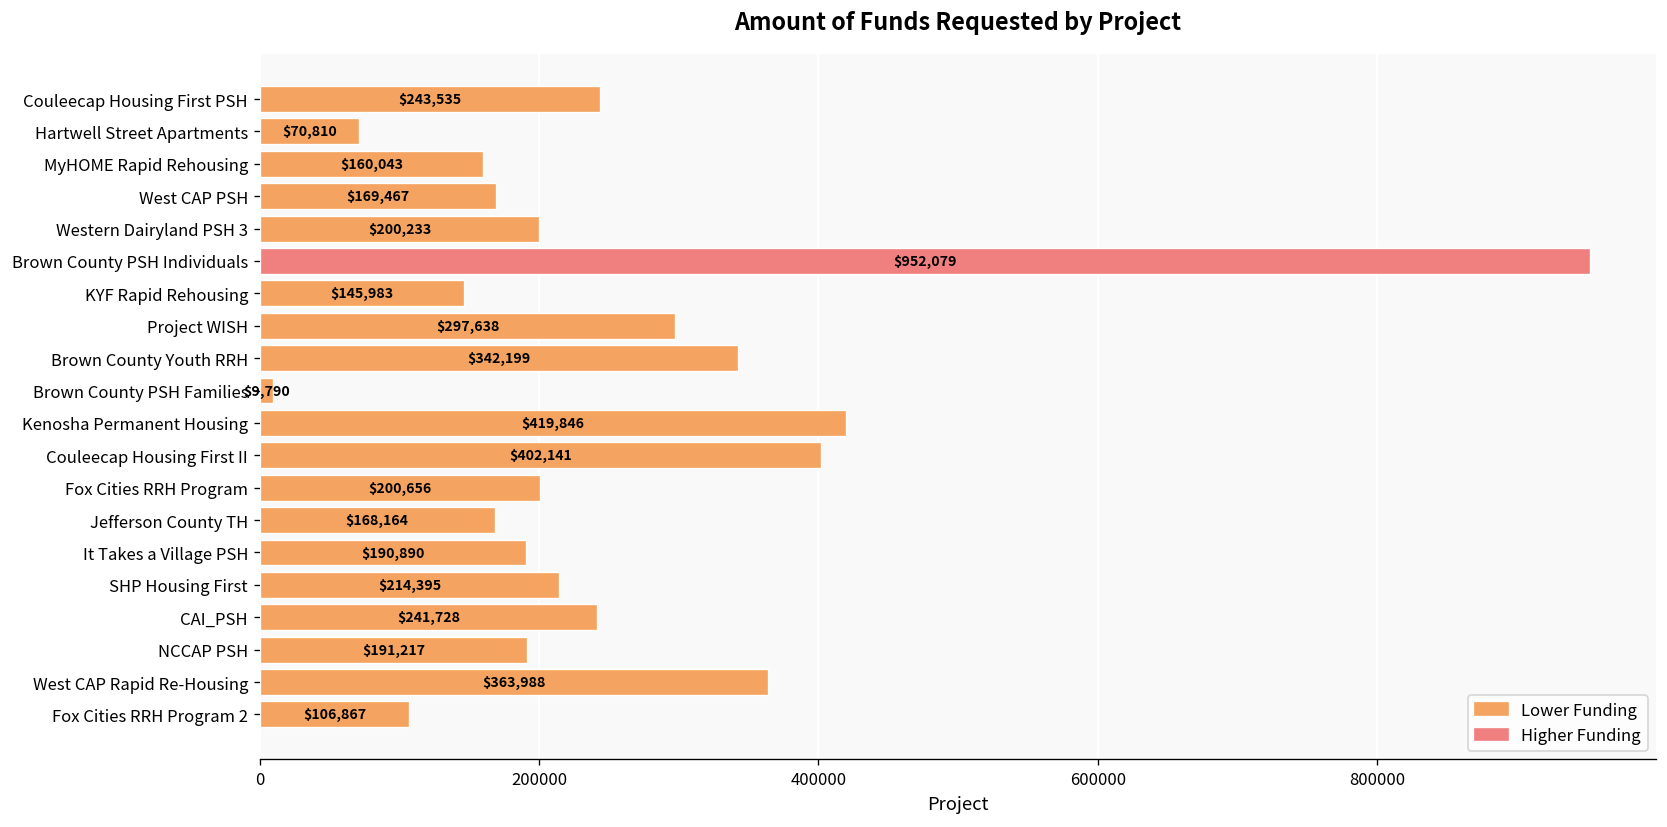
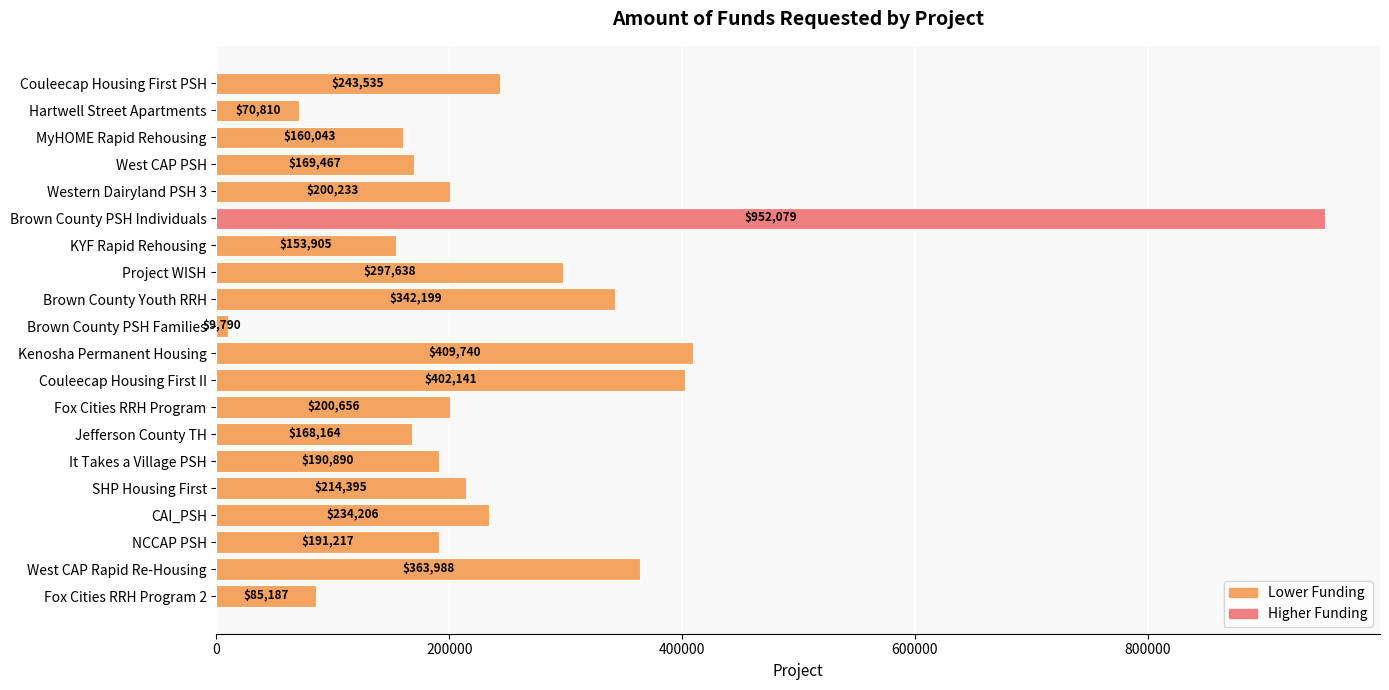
  {
    "Couleecap Housing First PSH": "$243,535",
    "Hartwell Street Apartments": "$70,810",
    "MyHOME Rapid Rehousing": "$160,043",
    "West CAP PSH": "$169,467",
    "Western Dairyland PSH 3": "$200,233",
    "Brown County PSH Individuals": "$952,079",
-   "KYF Rapid Rehousing": "$145,983",
+   "KYF Rapid Rehousing": "$153,905",
    "Project WISH": "$297,638",
    "Brown County Youth RRH": "$342,199",
    "Brown County PSH Families": "$9,790",
-   "Kenosha Permanent Housing": "$419,846",
+   "Kenosha Permanent Housing": "$409,740",
    "Couleecap Housing First II": "$402,141",
    "Fox Cities RRH Program": "$200,656",
    "Jefferson County TH": "$168,164",
    "It Takes a Village PSH": "$190,890",
    "SHP Housing First": "$214,395",
-   "CAI_PSH": "$241,728",
+   "CAI_PSH": "$234,206",
    "NCCAP PSH": "$191,217",
    "West CAP Rapid Re-Housing": "$363,988",
-   "Fox Cities RRH Program 2": "$106,867"
+   "Fox Cities RRH Program 2": "$85,187"
  }
